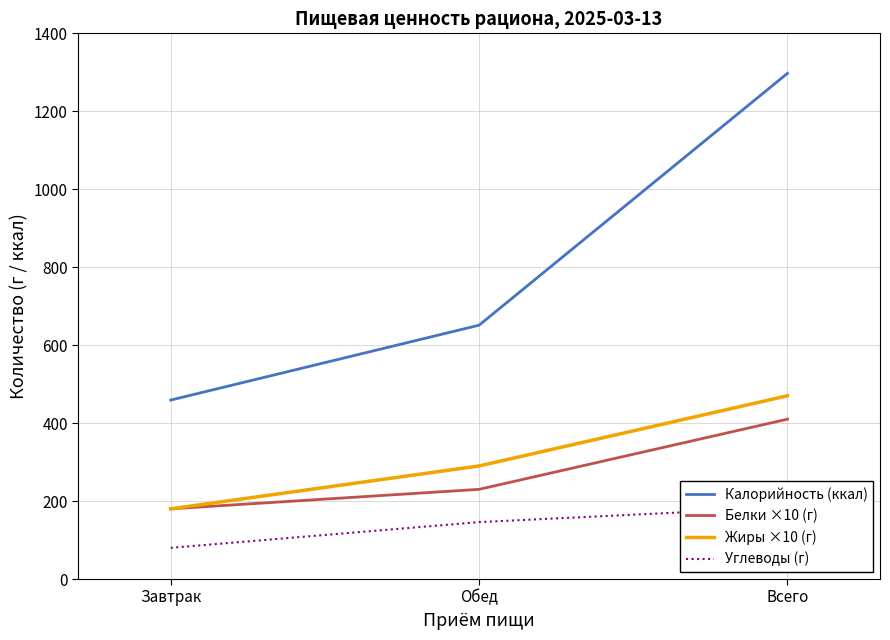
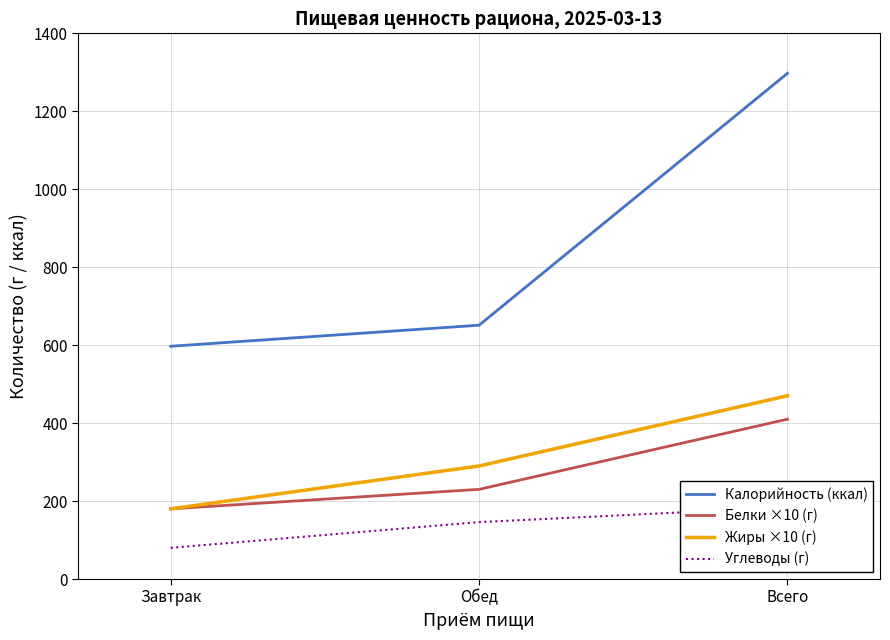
  {
    "Калорийность (ккал)": {
-     "Завтрак": 460,
+     "Завтрак": 600,
      "Обед": 650,
      "Всего": 1300
    },
    "Белки ×10 (г)": {
      "Обед": 230,
      "Всего": 410
    },
    "Жиры ×10 (г)": {
      "Обед": 290,
      "Всего": 470
    },
    "Углеводы (г)": {
      "Завтрак": 80,
      "Обед": 150
    }
  }
